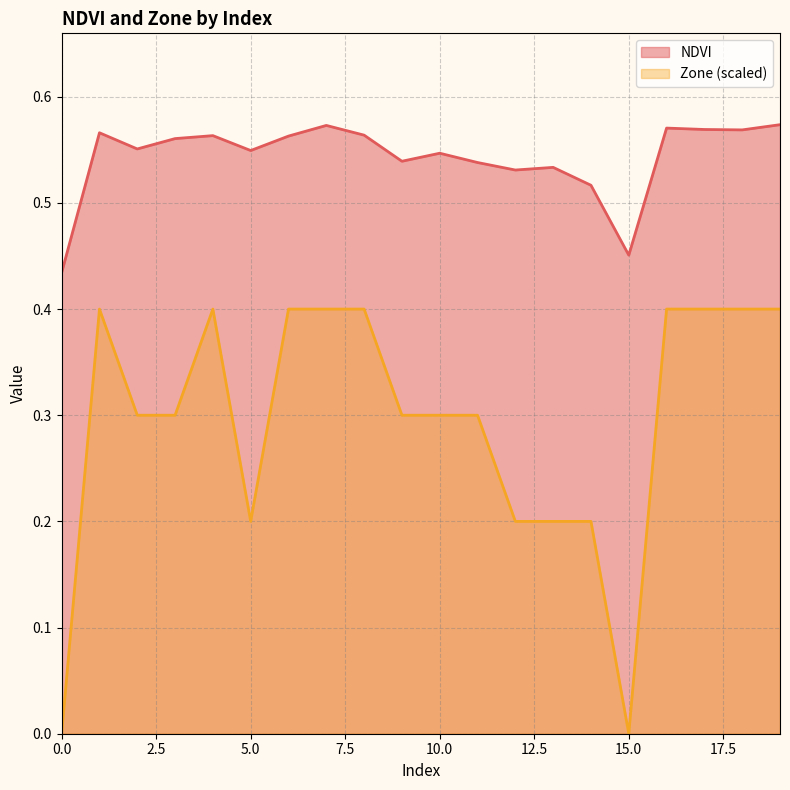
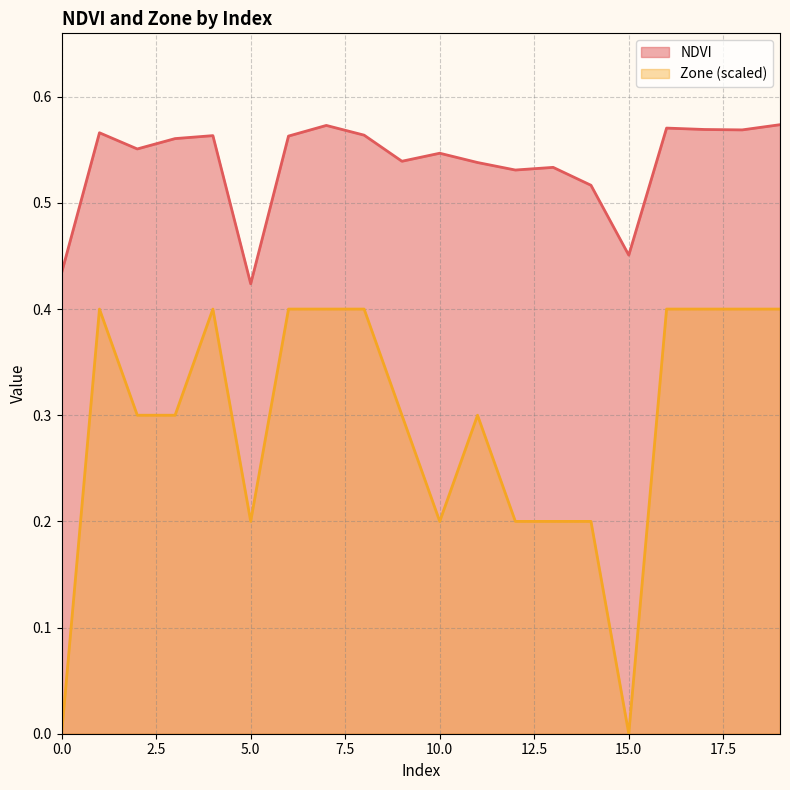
  {
    "NDVI": {
      "0.0": 0.434,
-     "5.0": 0.549,
+     "5.0": 0.424,
      "10.0": 0.547,
      "15.0": 0.451
    },
    "Zone (scaled)": {
      "0.0": 0.000,
      "5.0": 0.200,
-     "10.0": 0.300,
+     "10.0": 0.200,
      "15.0": 0.000
    }
  }
